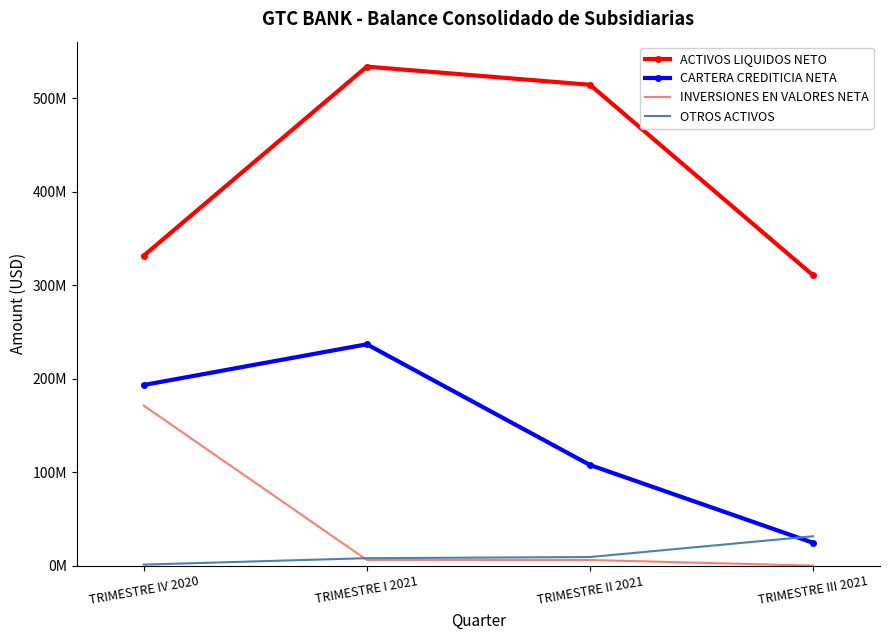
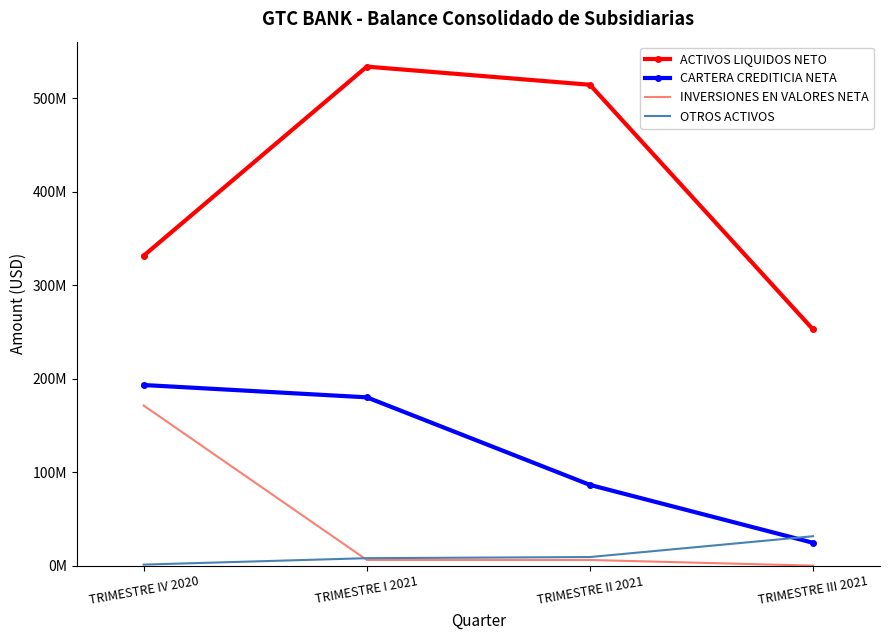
  {
    "ACTIVOS LIQUIDOS NETO": {
      "TRIMESTRE IV 2020": 330000000,
      "TRIMESTRE I 2021": 530000000,
      "TRIMESTRE II 2021": 510000000,
-     "TRIMESTRE III 2021": 310000000
+     "TRIMESTRE III 2021": 250000000
    },
    "CARTERA CREDITICIA NETA": {
      "TRIMESTRE IV 2020": 190000000,
-     "TRIMESTRE I 2021": 240000000,
-     "TRIMESTRE II 2021": 110000000,
+     "TRIMESTRE I 2021": 180000000,
+     "TRIMESTRE II 2021": 90000000,
      "TRIMESTRE III 2021": 20000000
    },
    "INVERSIONES EN VALORES NETA": {
      "TRIMESTRE IV 2020": 170000000,
      "TRIMESTRE II 2021": 10000000,
      "TRIMESTRE III 2021": 0
    },
    "OTROS ACTIVOS": {
      "TRIMESTRE IV 2020": 0,
      "TRIMESTRE II 2021": 10000000,
      "TRIMESTRE III 2021": 30000000
    }
  }
